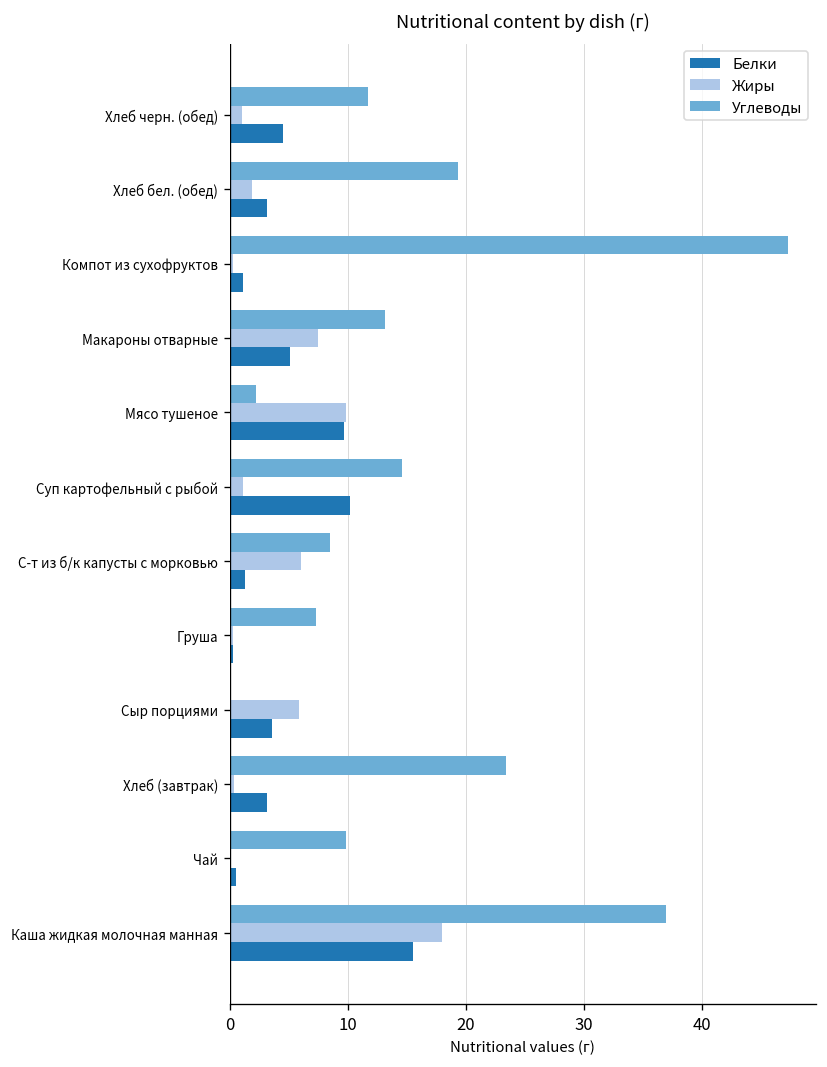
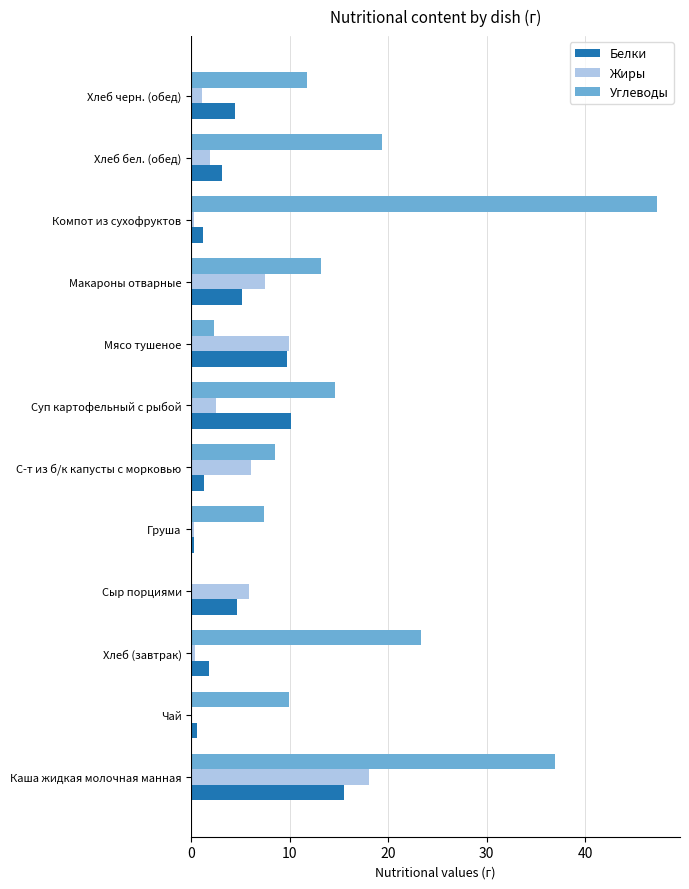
  {
    "Белки": {
      "Хлеб черн. (обед)": 4,
      "Хлеб бел. (обед)": 3,
      "Компот из сухофруктов": 1,
      "Макароны отварные": 5,
      "Мясо тушеное": 10,
      "Суп картофельный с рыбой": 10,
      "С-т из б/к капусты с морковью": 1,
      "Груша": 0,
-     "Сыр порциями": 4,
-     "Хлеб (завтрак)": 3,
+     "Сыр порциями": 5,
+     "Хлеб (завтрак)": 2,
      "Чай": 1,
      "Каша жидкая молочная манная": 16
    },
    "Жиры": {
      "Хлеб черн. (обед)": 1,
      "Хлеб бел. (обед)": 2,
      "Компот из сухофруктов": 0,
      "Макароны отварные": 8,
      "Мясо тушеное": 10,
-     "Суп картофельный с рыбой": 1,
+     "Суп картофельный с рыбой": 3,
      "С-т из б/к капусты с морковью": 6,
      "Груша": 0,
      "Сыр порциями": 6,
      "Хлеб (завтрак)": 0,
      "Чай": 0,
      "Каша жидкая молочная манная": 18
    },
    "Углеводы": {
      "Хлеб черн. (обед)": 12,
      "Хлеб бел. (обед)": 19,
      "Компот из сухофруктов": 47,
      "Макароны отварные": 13,
      "Мясо тушеное": 2,
      "Суп картофельный с рыбой": 15,
      "С-т из б/к капусты с морковью": 9,
      "Груша": 7,
      "Сыр порциями": 0,
      "Хлеб (завтрак)": 23,
      "Чай": 10,
      "Каша жидкая молочная манная": 37
    }
  }
